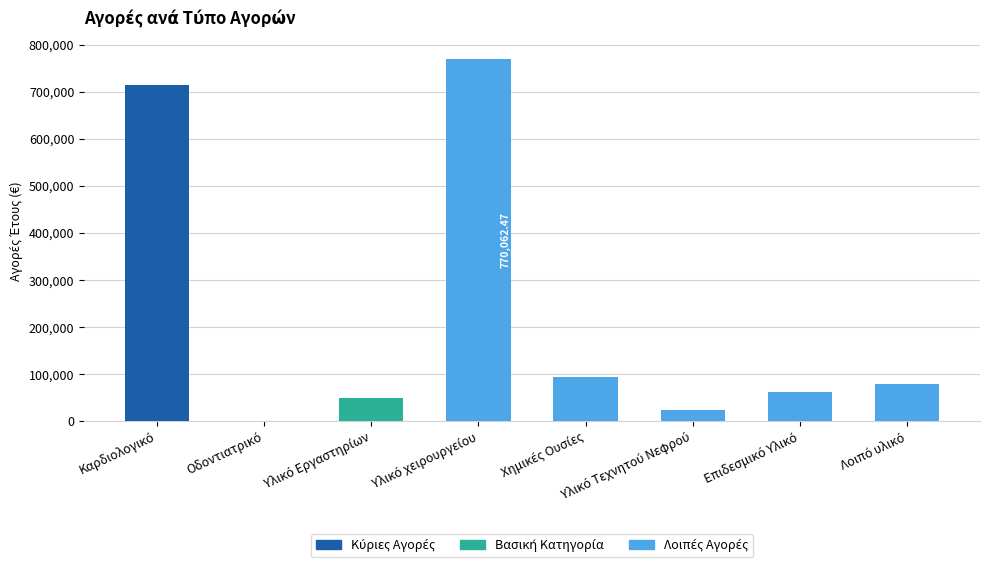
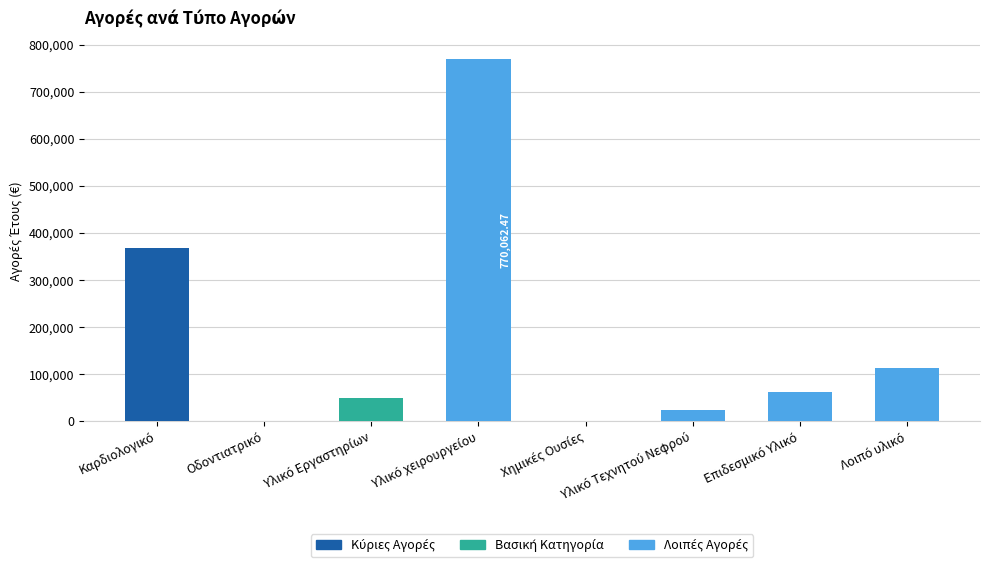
  {
-   "Καρδιολογικό": "710,000",
+   "Καρδιολογικό": "370,000",
    "Υλικό Εργαστηρίων": "50,000",
-   "Χημικές Ουσίες": "90,000",
+   "Χημικές Ουσίες": "0",
    "Υλικό Τεχνητού Νεφρού": "20,000",
    "Επιδεσμικό Υλικό": "60,000",
-   "Λοιπό υλικό": "80,000"
+   "Λοιπό υλικό": "110,000"
  }
